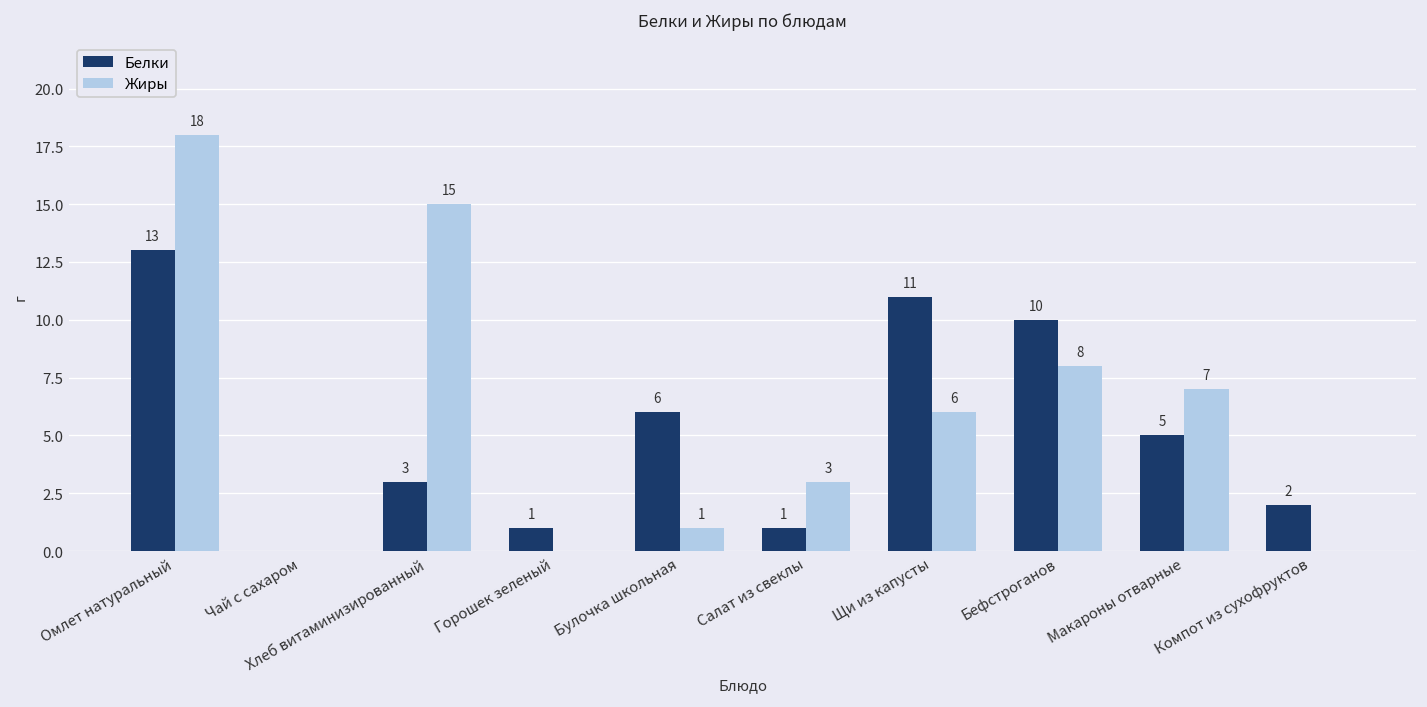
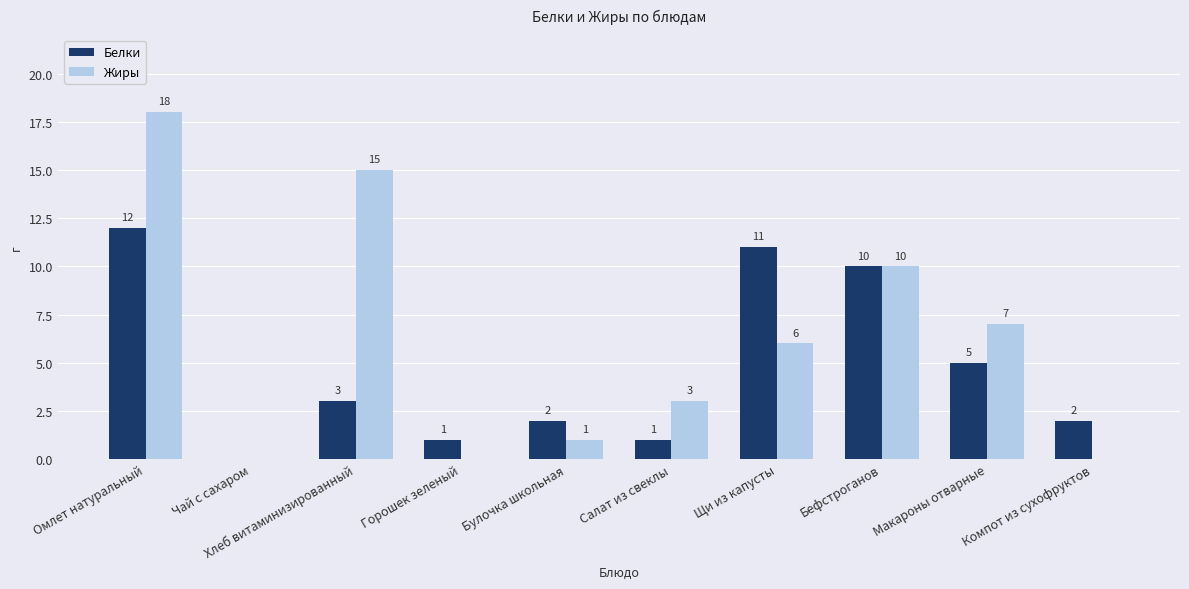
  {
    "Белки": {
-     "Омлет натуральный": 13,
+     "Омлет натуральный": 12,
      "Хлеб витаминизированный": 3,
      "Горошек зеленый": 1,
-     "Булочка школьная": 6,
+     "Булочка школьная": 2,
      "Салат из свеклы": 1,
      "Щи из капусты": 11,
      "Бефстроганов": 10,
      "Макароны отварные": 5,
      "Компот из сухофруктов": 2
    },
    "Жиры": {
      "Омлет натуральный": 18,
      "Хлеб витаминизированный": 15,
      "Булочка школьная": 1,
      "Салат из свеклы": 3,
      "Щи из капусты": 6,
-     "Бефстроганов": 8,
+     "Бефстроганов": 10,
      "Макароны отварные": 7
    }
  }
